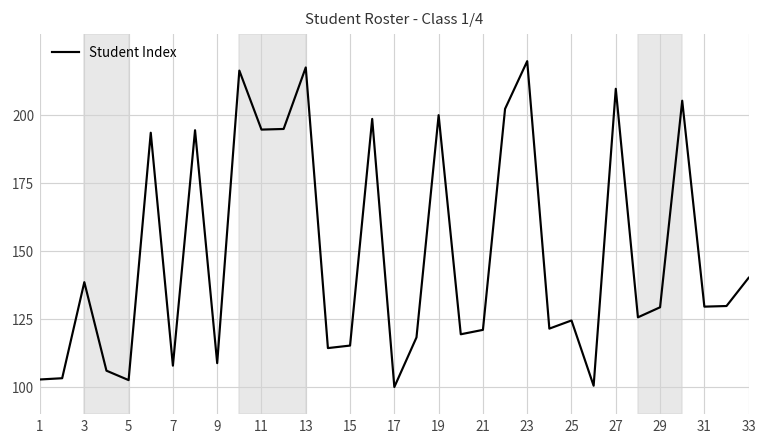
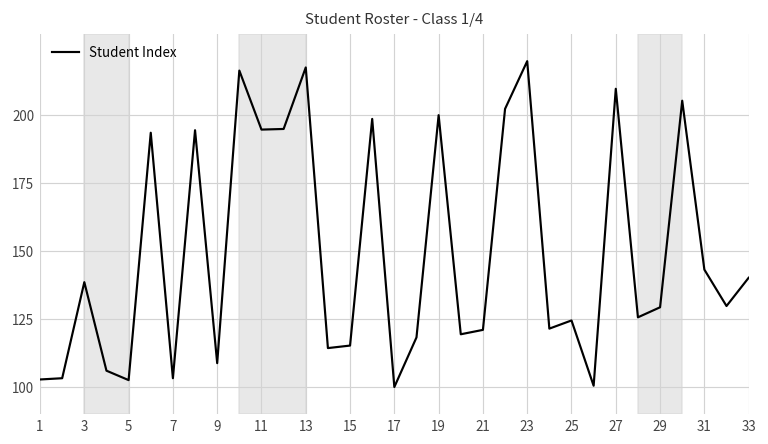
  {
    "1": 103,
    "3": 139,
    "5": 103,
-   "7": 108,
+   "7": 103,
    "9": 109,
    "11": 195,
    "13": 218,
    "15": 115,
    "17": 100,
    "19": 200,
    "21": 121,
    "23": 220,
    "25": 125,
    "27": 210,
    "29": 129,
-   "31": 130,
+   "31": 143,
    "33": 140
  }
